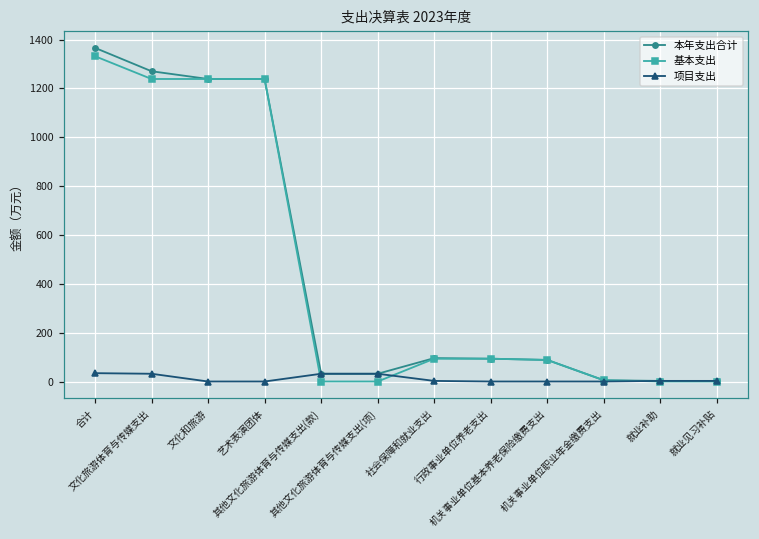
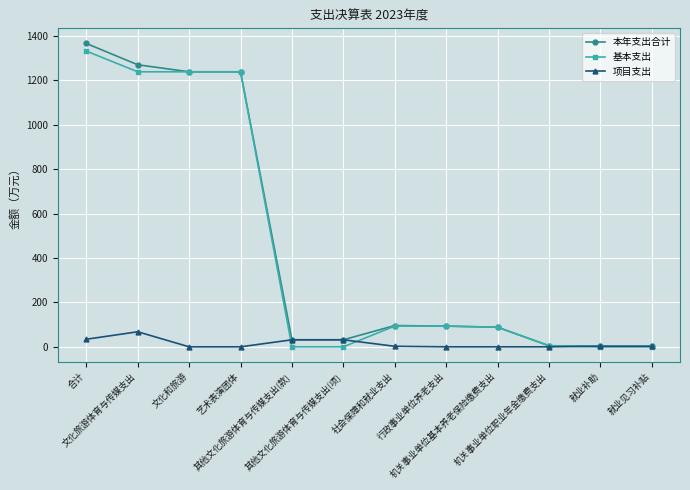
  {
    "项目支出": {
      "合计": 30,
-     "文化旅游体育与传媒支出": 30,
+     "文化旅游体育与传媒支出": 70,
      "文化和旅游": 0,
      "艺术表演团体": 0,
      "社会保障和就业支出": 0,
      "行政事业单位养老支出": 0,
      "机关事业单位基本养老保险缴费支出": 0
    }
  }
